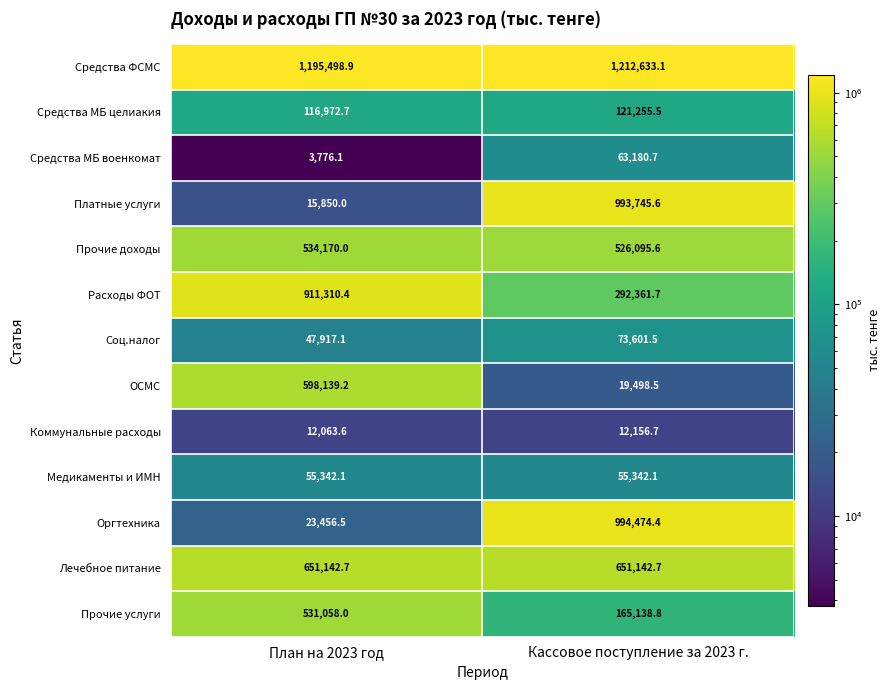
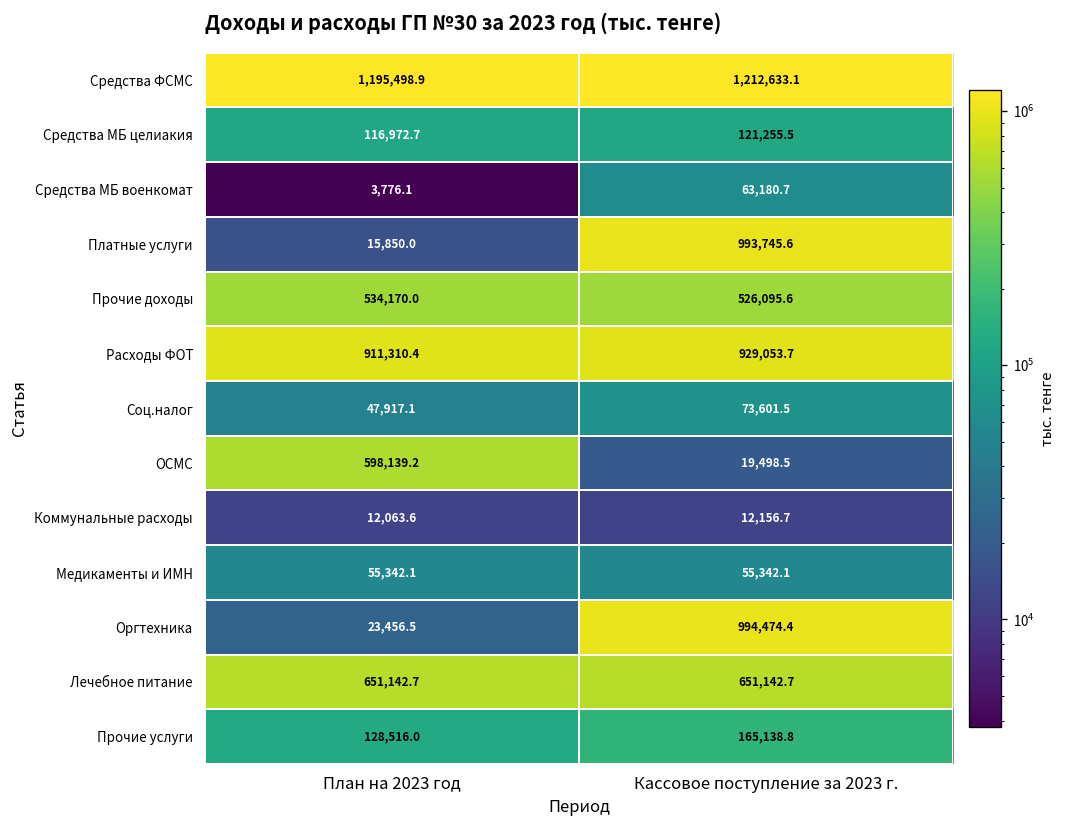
  {
    "Средства ФСМС": {
      "План на 2023 год": "1,195,498.9",
      "Кассовое поступление за 2023 г.": "1,212,633.1"
    },
    "Средства МБ целиакия": {
      "План на 2023 год": "116,972.7",
      "Кассовое поступление за 2023 г.": "121,255.5"
    },
    "Средства МБ военкомат": {
      "План на 2023 год": "3,776.1",
      "Кассовое поступление за 2023 г.": "63,180.7"
    },
    "Платные услуги": {
      "План на 2023 год": "15,850.0",
      "Кассовое поступление за 2023 г.": "993,745.6"
    },
    "Прочие доходы": {
      "План на 2023 год": "534,170.0",
      "Кассовое поступление за 2023 г.": "526,095.6"
    },
    "Расходы ФОТ": {
      "План на 2023 год": "911,310.4",
-     "Кассовое поступление за 2023 г.": "292,361.7"
+     "Кассовое поступление за 2023 г.": "929,053.7"
    },
    "Соц.налог": {
      "План на 2023 год": "47,917.1",
      "Кассовое поступление за 2023 г.": "73,601.5"
    },
    "ОСМС": {
      "План на 2023 год": "598,139.2",
      "Кассовое поступление за 2023 г.": "19,498.5"
    },
    "Коммунальные расходы": {
      "План на 2023 год": "12,063.6",
      "Кассовое поступление за 2023 г.": "12,156.7"
    },
    "Медикаменты и ИМН": {
      "План на 2023 год": "55,342.1",
      "Кассовое поступление за 2023 г.": "55,342.1"
    },
    "Оргтехника": {
      "План на 2023 год": "23,456.5",
      "Кассовое поступление за 2023 г.": "994,474.4"
    },
    "Лечебное питание": {
      "План на 2023 год": "651,142.7",
      "Кассовое поступление за 2023 г.": "651,142.7"
    },
    "Прочие услуги": {
-     "План на 2023 год": "531,058.0",
+     "План на 2023 год": "128,516.0",
      "Кассовое поступление за 2023 г.": "165,138.8"
    }
  }
